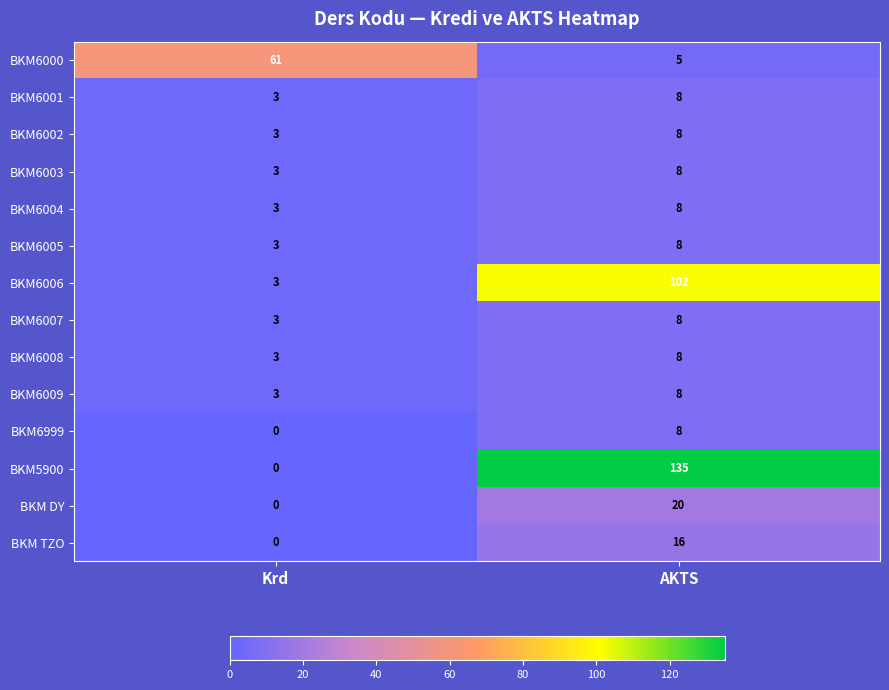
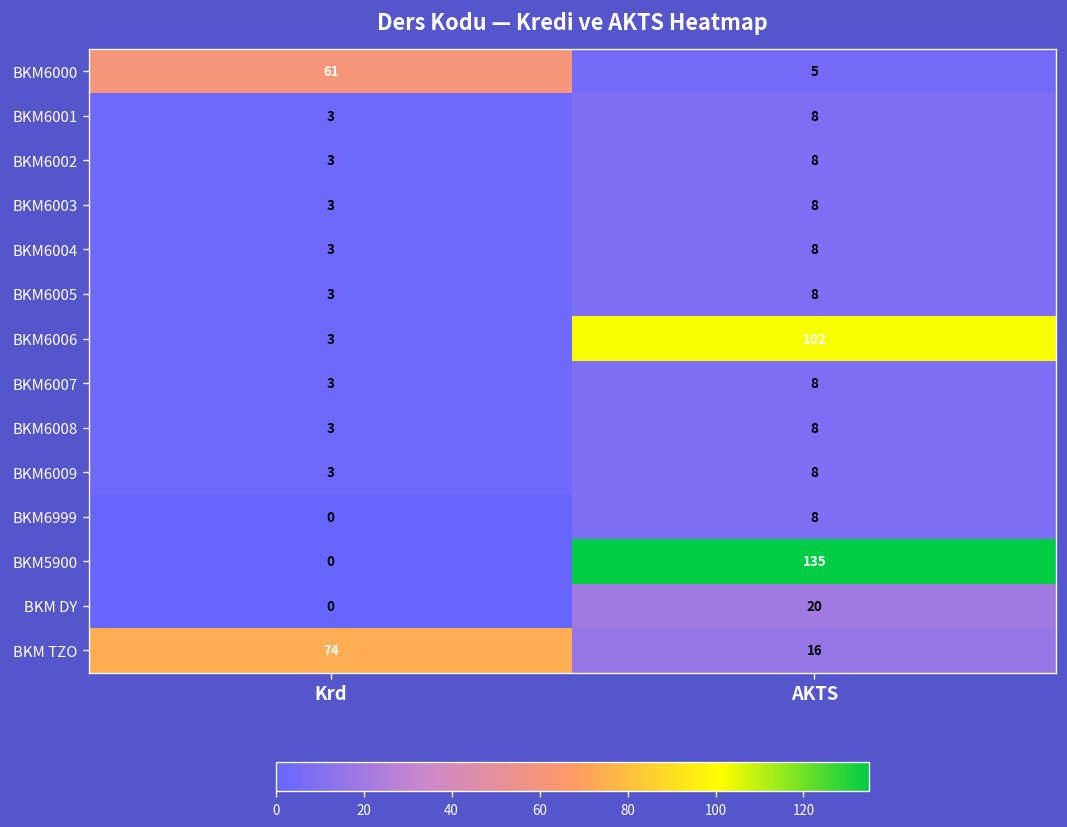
  {
    "BKM6000": {
      "Krd": 61,
      "AKTS": 5
    },
    "BKM6001": {
      "Krd": 3,
      "AKTS": 8
    },
    "BKM6002": {
      "Krd": 3,
      "AKTS": 8
    },
    "BKM6003": {
      "Krd": 3,
      "AKTS": 8
    },
    "BKM6004": {
      "Krd": 3,
      "AKTS": 8
    },
    "BKM6005": {
      "Krd": 3,
      "AKTS": 8
    },
    "BKM6006": {
      "Krd": 3,
      "AKTS": 102
    },
    "BKM6007": {
      "Krd": 3,
      "AKTS": 8
    },
    "BKM6008": {
      "Krd": 3,
      "AKTS": 8
    },
    "BKM6009": {
      "Krd": 3,
      "AKTS": 8
    },
    "BKM6999": {
      "Krd": 0,
      "AKTS": 8
    },
    "BKM5900": {
      "Krd": 0,
      "AKTS": 135
    },
    "BKM DY": {
      "Krd": 0,
      "AKTS": 20
    },
    "BKM TZO": {
-     "Krd": 0,
+     "Krd": 74,
      "AKTS": 16
    }
  }
